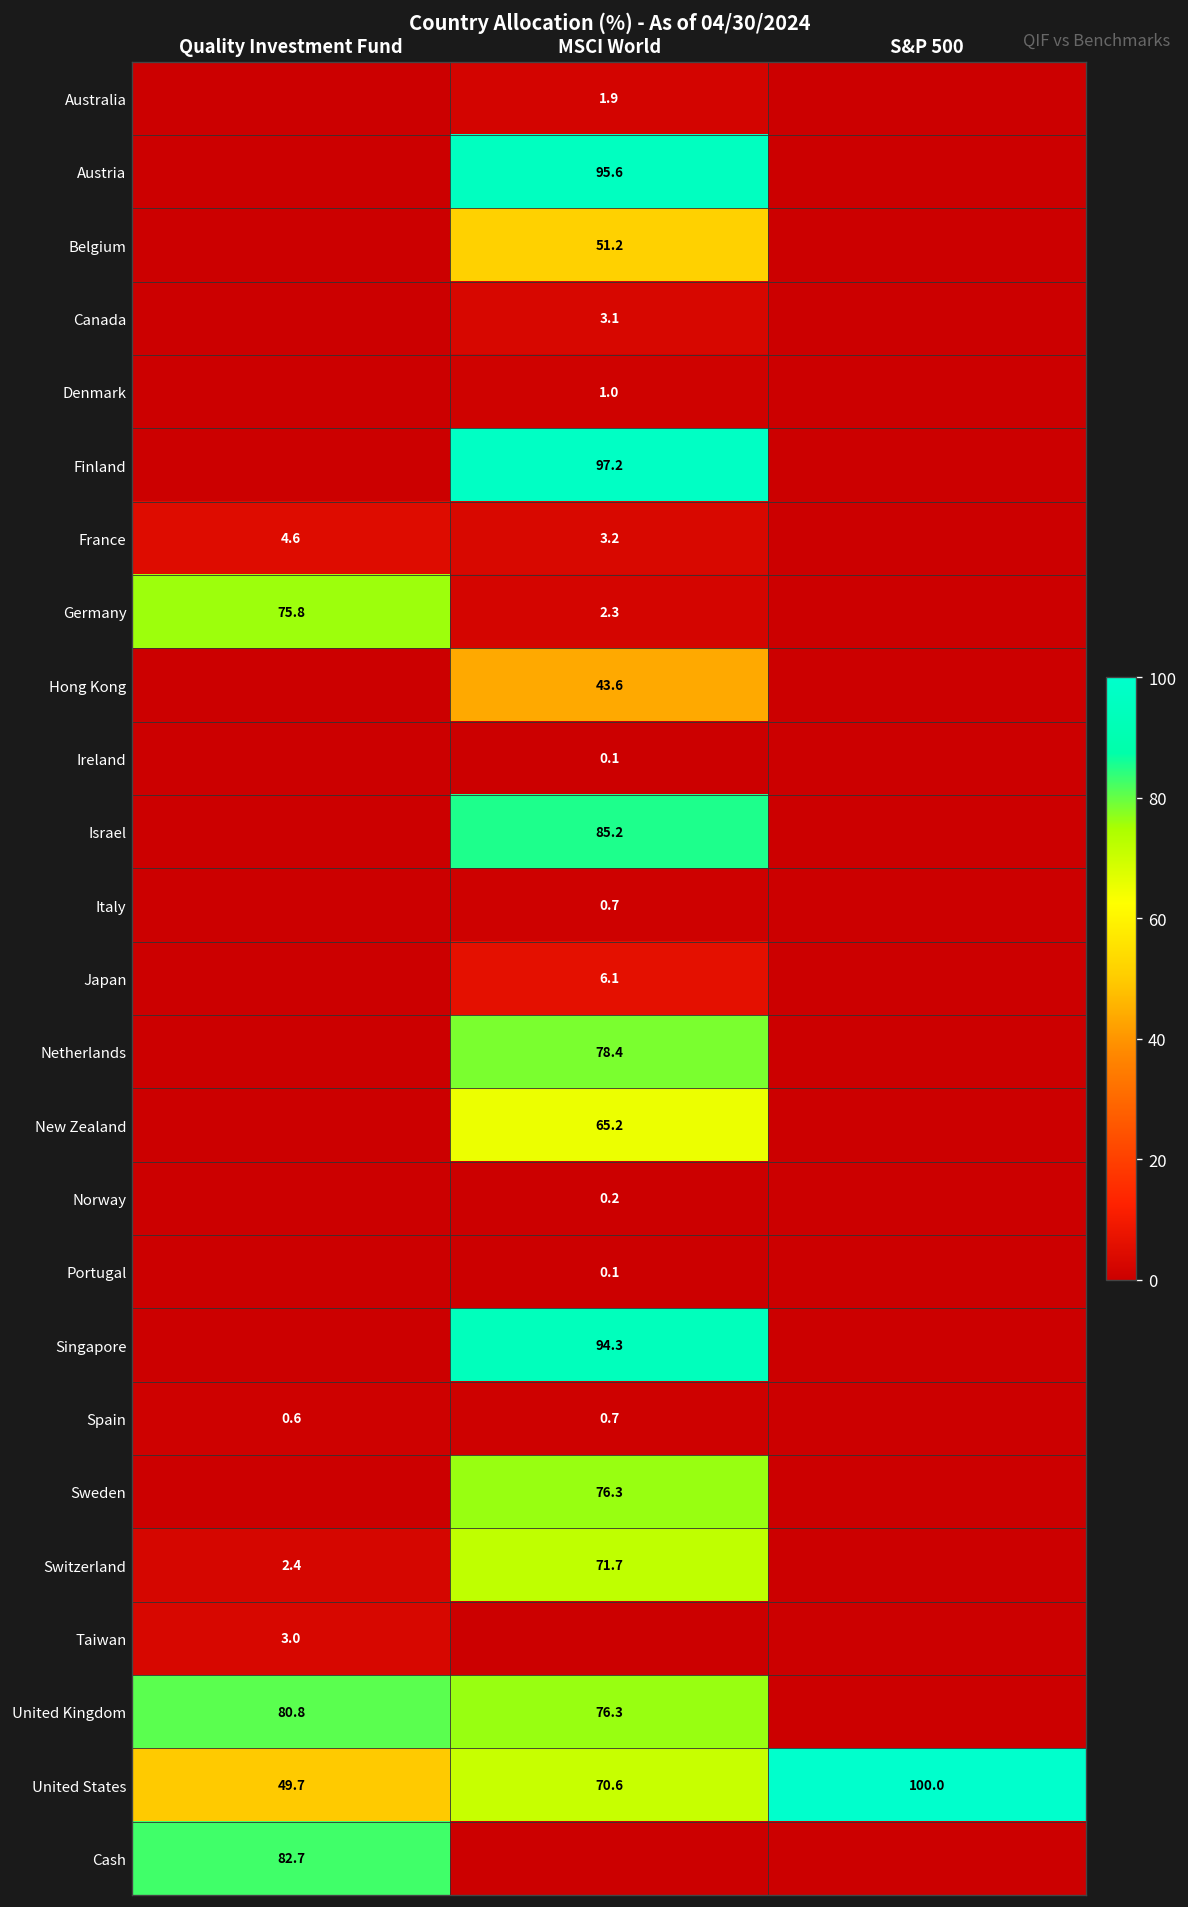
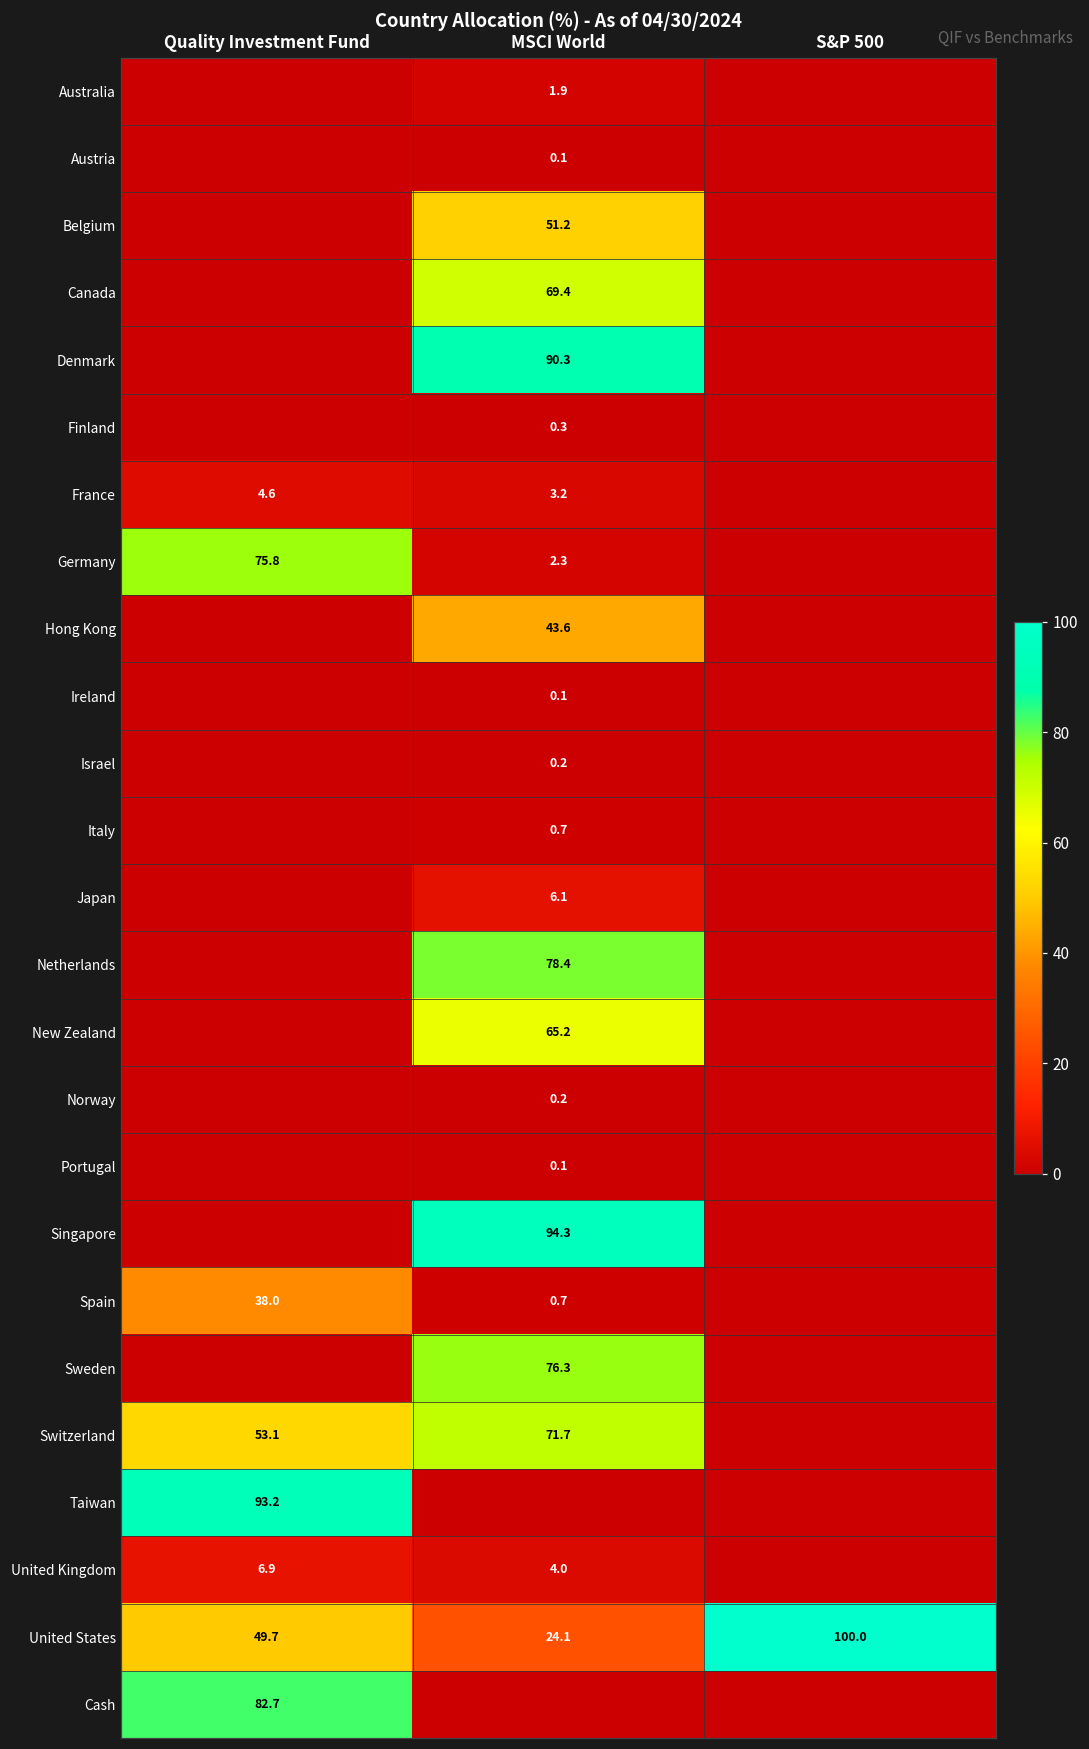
  {
    "Australia": {
      "MSCI World": 1.9
    },
    "Austria": {
-     "MSCI World": 95.6
+     "MSCI World": 0.1
    },
    "Belgium": {
      "MSCI World": 51.2
    },
    "Canada": {
-     "MSCI World": 3.1
+     "MSCI World": 69.4
    },
    "Denmark": {
-     "MSCI World": 1.0
+     "MSCI World": 90.3
    },
    "Finland": {
-     "MSCI World": 97.2
+     "MSCI World": 0.3
    },
    "France": {
      "Quality Investment Fund": 4.6,
      "MSCI World": 3.2
    },
    "Germany": {
      "Quality Investment Fund": 75.8,
      "MSCI World": 2.3
    },
    "Hong Kong": {
      "MSCI World": 43.6
    },
    "Ireland": {
      "MSCI World": 0.1
    },
    "Israel": {
-     "MSCI World": 85.2
+     "MSCI World": 0.2
    },
    "Italy": {
      "MSCI World": 0.7
    },
    "Japan": {
      "MSCI World": 6.1
    },
    "Netherlands": {
      "MSCI World": 78.4
    },
    "New Zealand": {
      "MSCI World": 65.2
    },
    "Norway": {
      "MSCI World": 0.2
    },
    "Portugal": {
      "MSCI World": 0.1
    },
    "Singapore": {
      "MSCI World": 94.3
    },
    "Spain": {
-     "Quality Investment Fund": 0.6,
+     "Quality Investment Fund": 38.0,
      "MSCI World": 0.7
    },
    "Sweden": {
      "MSCI World": 76.3
    },
    "Switzerland": {
-     "Quality Investment Fund": 2.4,
+     "Quality Investment Fund": 53.1,
      "MSCI World": 71.7
    },
    "Taiwan": {
-     "Quality Investment Fund": 3.0
+     "Quality Investment Fund": 93.2
    },
    "United Kingdom": {
-     "Quality Investment Fund": 80.8,
-     "MSCI World": 76.3
+     "Quality Investment Fund": 6.9,
+     "MSCI World": 4.0
    },
    "United States": {
      "Quality Investment Fund": 49.7,
-     "MSCI World": 70.6,
+     "MSCI World": 24.1,
      "S&P 500": 100.0
    },
    "Cash": {
      "Quality Investment Fund": 82.7
    }
  }
